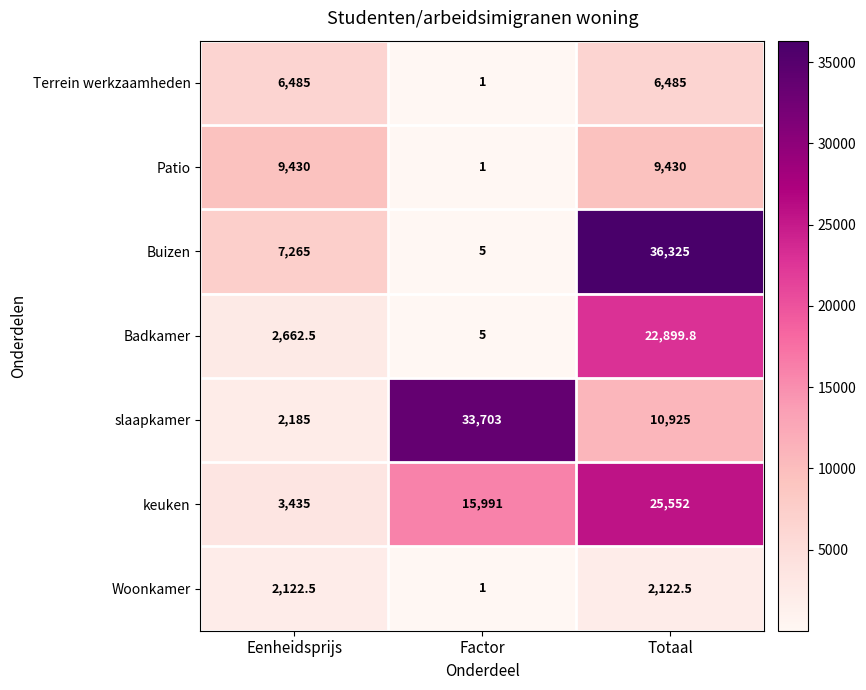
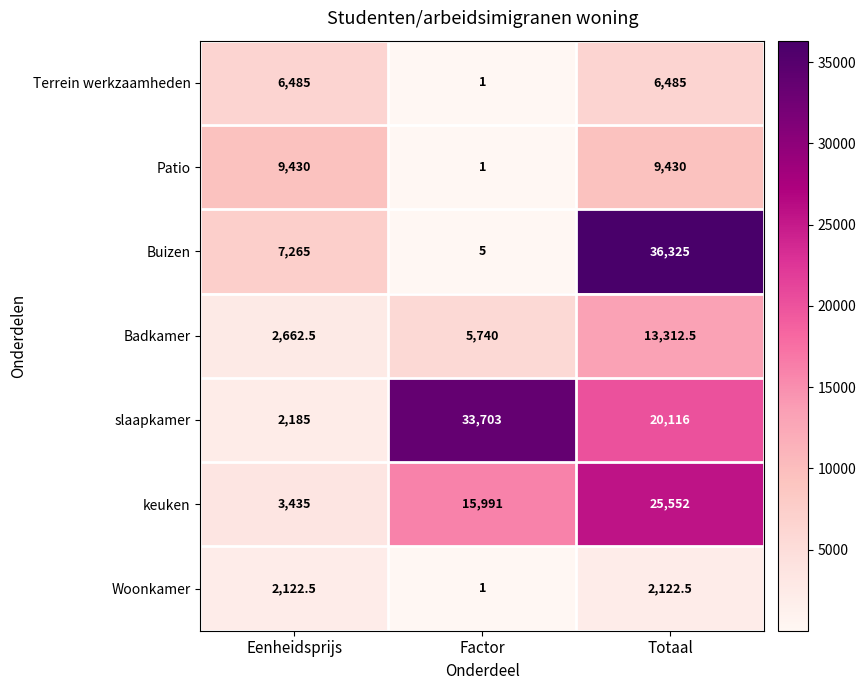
  {
    "Terrein werkzaamheden": {
      "Eenheidsprijs": "6,485",
      "Factor": "1",
      "Totaal": "6,485"
    },
    "Patio": {
      "Eenheidsprijs": "9,430",
      "Factor": "1",
      "Totaal": "9,430"
    },
    "Buizen": {
      "Eenheidsprijs": "7,265",
      "Factor": "5",
      "Totaal": "36,325"
    },
    "Badkamer": {
      "Eenheidsprijs": "2,662.5",
-     "Factor": "5",
-     "Totaal": "22,899.8"
+     "Factor": "5,740",
+     "Totaal": "13,312.5"
    },
    "slaapkamer": {
      "Eenheidsprijs": "2,185",
      "Factor": "33,703",
-     "Totaal": "10,925"
+     "Totaal": "20,116"
    },
    "keuken": {
      "Eenheidsprijs": "3,435",
      "Factor": "15,991",
      "Totaal": "25,552"
    },
    "Woonkamer": {
      "Eenheidsprijs": "2,122.5",
      "Factor": "1",
      "Totaal": "2,122.5"
    }
  }
